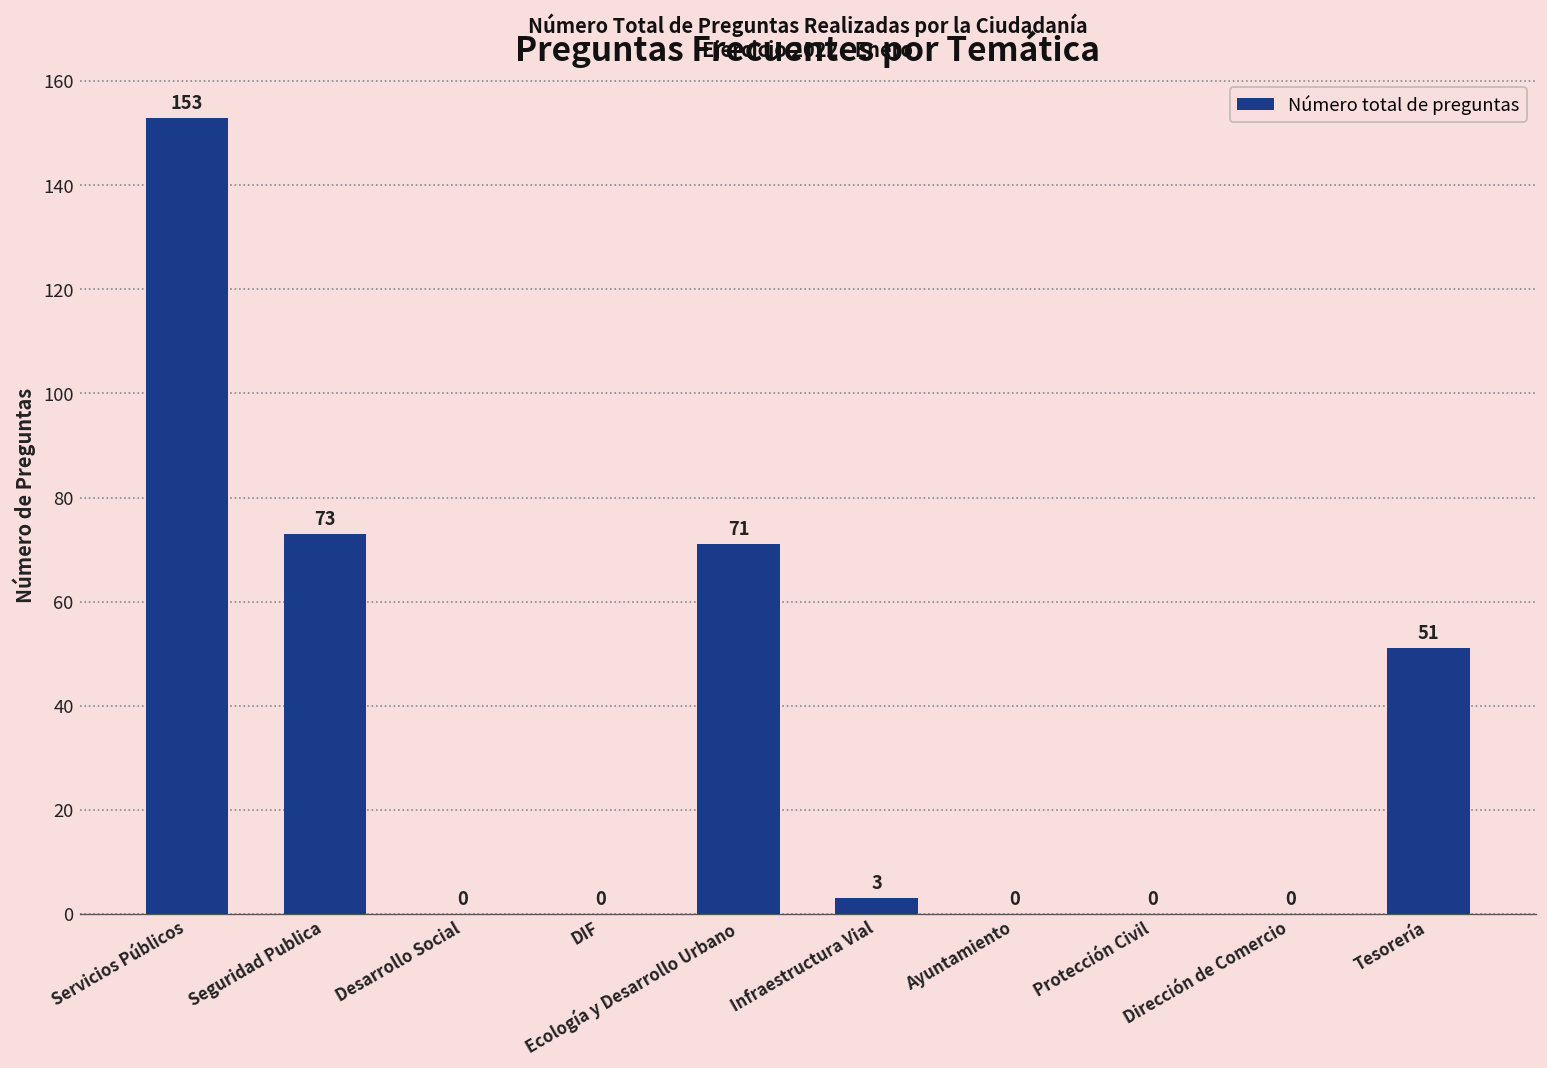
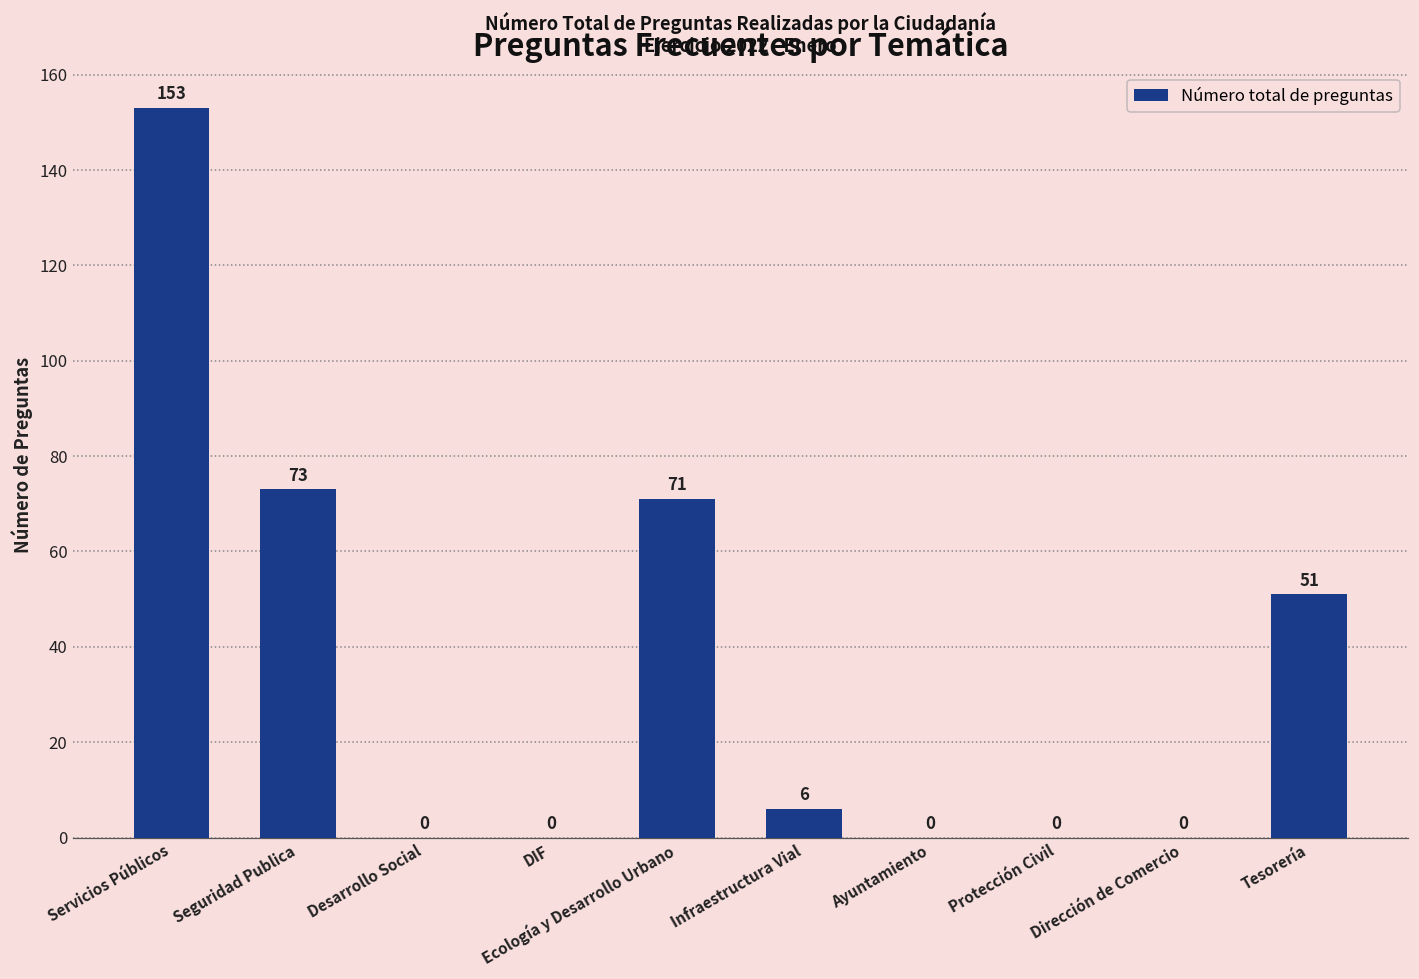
  {
    "Servicios Públicos": 153,
    "Seguridad Publica": 73,
    "Desarrollo Social": 0,
    "DIF": 0,
    "Ecología y Desarrollo Urbano": 71,
-   "Infraestructura Vial": 3,
+   "Infraestructura Vial": 6,
    "Ayuntamiento": 0,
    "Protección Civil": 0,
    "Dirección de Comercio": 0,
    "Tesorería": 51
  }
